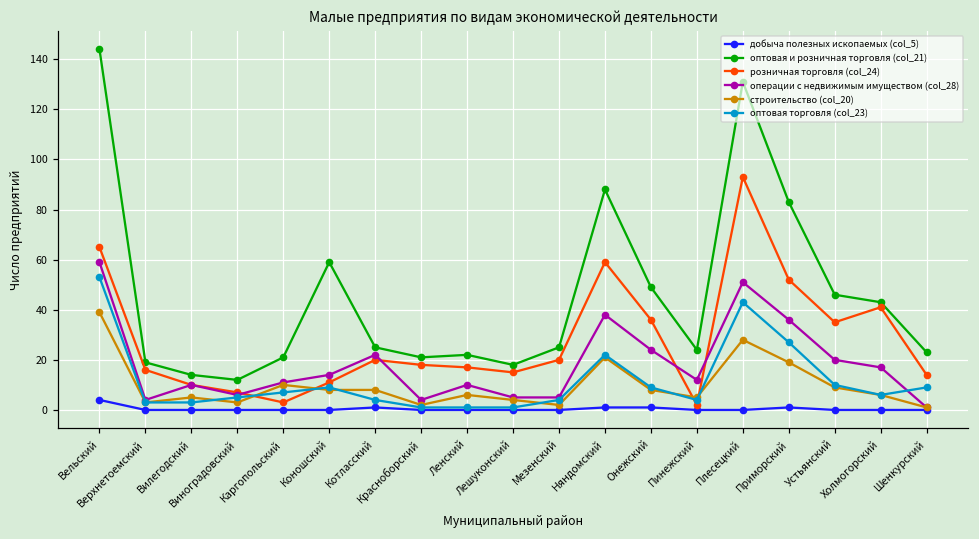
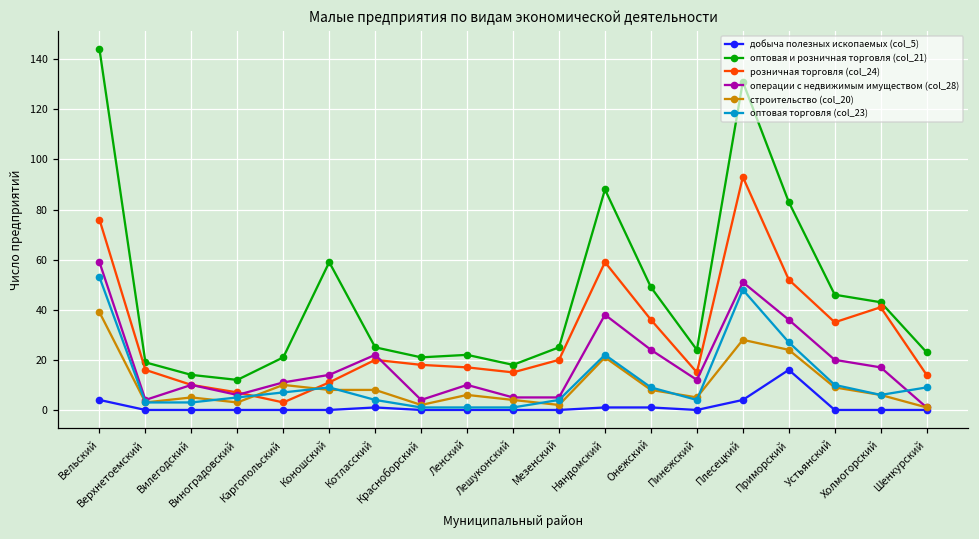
  {
    "добыча полезных ископаемых (col_5)": {
      "Вельский": 4,
      "Верхнетоемский": 0,
      "Вилегодский": 0,
      "Виноградовский": 0,
      "Каргопольский": 0,
      "Коношский": 0,
      "Котласский": 1,
      "Мезенский": 0,
      "Няндомский": 1,
      "Онежский": 1,
      "Пинежский": 0,
-     "Плесецкий": 0,
-     "Приморский": 1,
+     "Плесецкий": 4,
+     "Приморский": 16,
      "Устьянский": 0,
      "Холмогорский": 0
    },
    "оптовая и розничная торговля (col_21)": {
      "Вельский": 144,
      "Верхнетоемский": 19,
      "Вилегодский": 14,
      "Виноградовский": 12,
      "Каргопольский": 21,
      "Коношский": 59,
      "Котласский": 25,
      "Красноборский": 21,
      "Ленский": 22,
      "Лешуконский": 18,
      "Мезенский": 25,
      "Няндомский": 88,
      "Онежский": 49,
      "Пинежский": 24,
      "Приморский": 83,
      "Устьянский": 46,
      "Холмогорский": 43,
      "Шенкурский": 23
    },
    "розничная торговля (col_24)": {
-     "Вельский": 65,
+     "Вельский": 76,
      "Верхнетоемский": 16,
      "Каргопольский": 3,
      "Коношский": 11,
      "Котласский": 20,
      "Красноборский": 18,
      "Ленский": 17,
      "Лешуконский": 15,
      "Мезенский": 20,
      "Няндомский": 59,
      "Онежский": 36,
-     "Пинежский": 2,
+     "Пинежский": 15,
      "Плесецкий": 93,
      "Приморский": 52,
      "Устьянский": 35,
      "Холмогорский": 41,
      "Шенкурский": 14
    },
    "операции с недвижимым имуществом (col_28)": {
      "Вельский": 59,
      "Коношский": 14,
      "Котласский": 22,
      "Красноборский": 4,
      "Ленский": 10,
      "Няндомский": 38,
      "Онежский": 24,
      "Пинежский": 12,
      "Плесецкий": 51,
      "Приморский": 36,
      "Устьянский": 20,
      "Холмогорский": 17
    },
    "строительство (col_20)": {
      "Вельский": 39,
      "Вилегодский": 5,
      "Виноградовский": 3,
      "Котласский": 8,
      "Ленский": 6,
      "Мезенский": 2,
      "Плесецкий": 28,
-     "Приморский": 19
+     "Приморский": 24
    },
    "оптовая торговля (col_23)": {
      "Вельский": 53,
      "Вилегодский": 3,
      "Каргопольский": 7,
      "Котласский": 4,
-     "Плесецкий": 43,
+     "Плесецкий": 48,
      "Приморский": 27,
      "Шенкурский": 9
    }
  }
